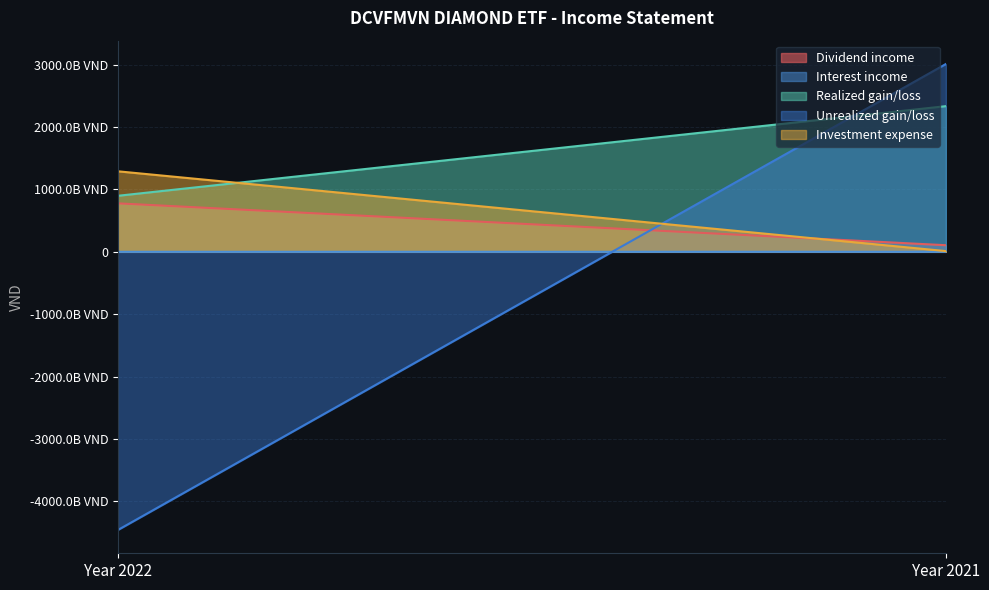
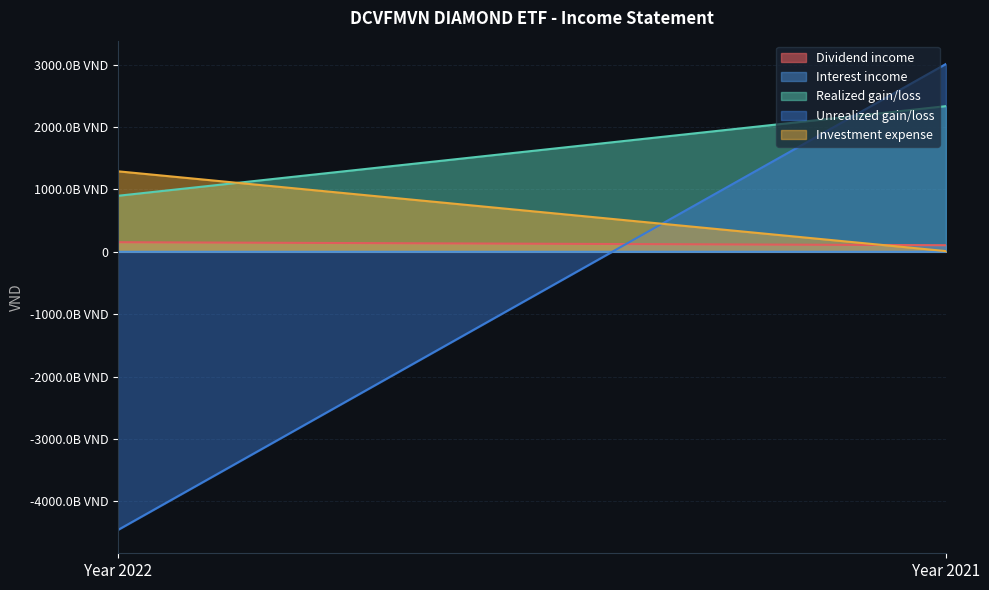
  {
    "Dividend income": {
-     "Year 2022": "800B VND",
+     "Year 2022": "200B VND",
      "Year 2021": "100B VND"
    },
    "Investment expense": {
      "Year 2022": "1300B VND"
    }
  }
